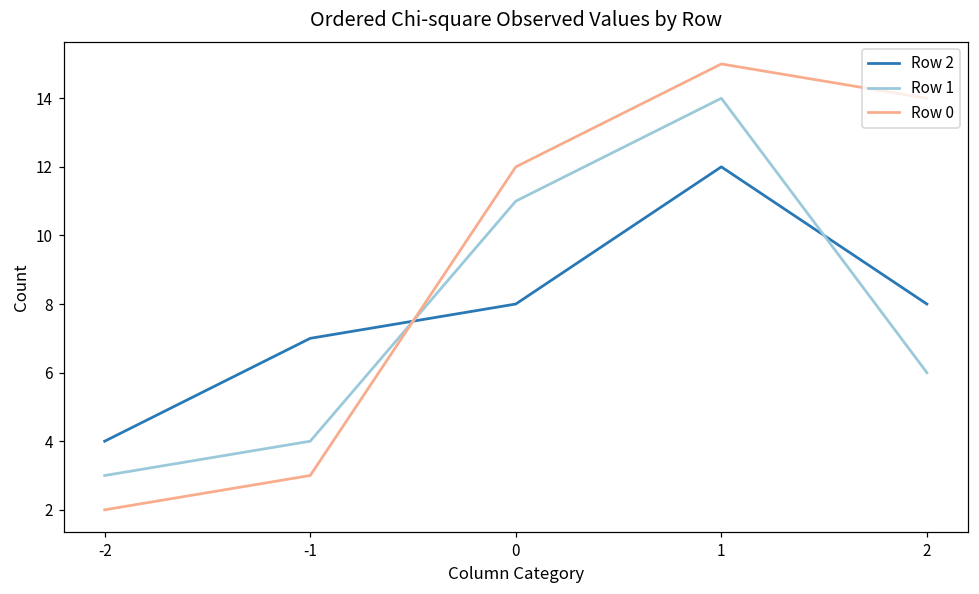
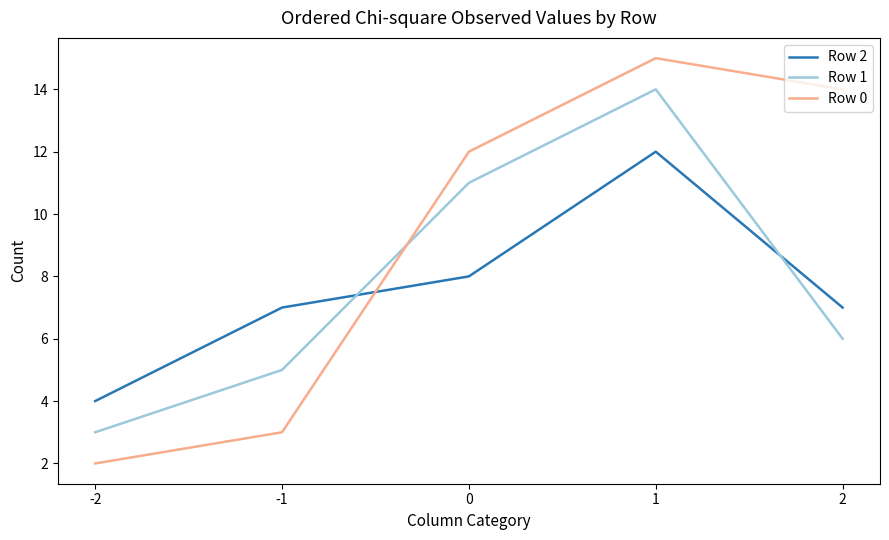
  {
    "Row 2": {
      "-2": 4,
      "-1": 7,
      "0": 8,
      "1": 12,
-     "2": 8
+     "2": 7
    },
    "Row 1": {
      "-2": 3,
-     "-1": 4,
+     "-1": 5,
      "0": 11,
      "1": 14,
      "2": 6
    },
    "Row 0": {
      "-2": 2,
      "-1": 3,
      "0": 12,
      "1": 15
    }
  }
